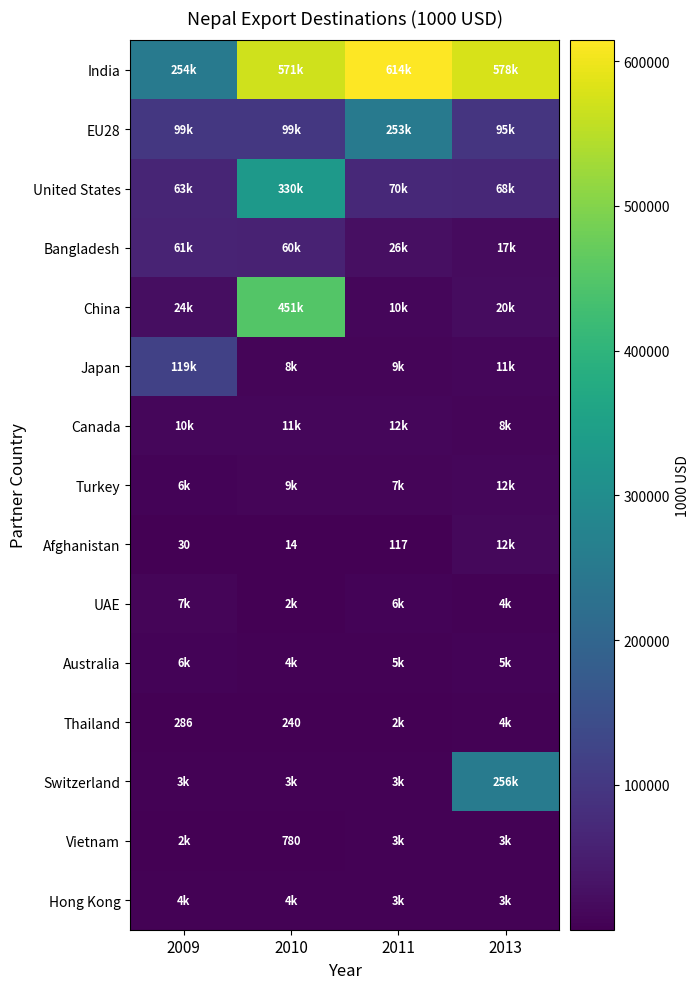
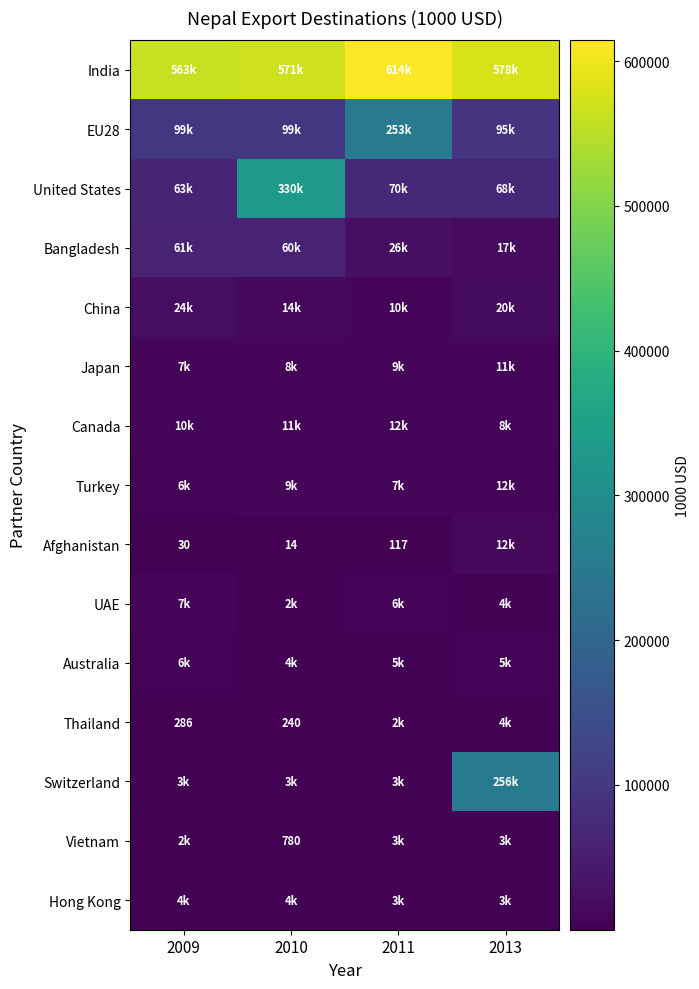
  {
    "India": {
-     "2009": "254k",
+     "2009": "563k",
      "2010": "571k",
      "2011": "614k",
      "2013": "578k"
    },
    "EU28": {
      "2009": "99k",
      "2010": "99k",
      "2011": "253k",
      "2013": "95k"
    },
    "United States": {
      "2009": "63k",
      "2010": "330k",
      "2011": "70k",
      "2013": "68k"
    },
    "Bangladesh": {
      "2009": "61k",
      "2010": "60k",
      "2011": "26k",
      "2013": "17k"
    },
    "China": {
      "2009": "24k",
-     "2010": "451k",
+     "2010": "14k",
      "2011": "10k",
      "2013": "20k"
    },
    "Japan": {
-     "2009": "119k",
+     "2009": "7k",
      "2010": "8k",
      "2011": "9k",
      "2013": "11k"
    },
    "Canada": {
      "2009": "10k",
      "2010": "11k",
      "2011": "12k",
      "2013": "8k"
    },
    "Turkey": {
      "2009": "6k",
      "2010": "9k",
      "2011": "7k",
      "2013": "12k"
    },
    "Afghanistan": {
      "2009": "30",
      "2010": "14",
      "2011": "117",
      "2013": "12k"
    },
    "UAE": {
      "2009": "7k",
      "2010": "2k",
      "2011": "6k",
      "2013": "4k"
    },
    "Australia": {
      "2009": "6k",
      "2010": "4k",
      "2011": "5k",
      "2013": "5k"
    },
    "Thailand": {
      "2009": "286",
      "2010": "240",
      "2011": "2k",
      "2013": "4k"
    },
    "Switzerland": {
      "2009": "3k",
      "2010": "3k",
      "2011": "3k",
      "2013": "256k"
    },
    "Vietnam": {
      "2009": "2k",
      "2010": "780",
      "2011": "3k",
      "2013": "3k"
    },
    "Hong Kong": {
      "2009": "4k",
      "2010": "4k",
      "2011": "3k",
      "2013": "3k"
    }
  }
